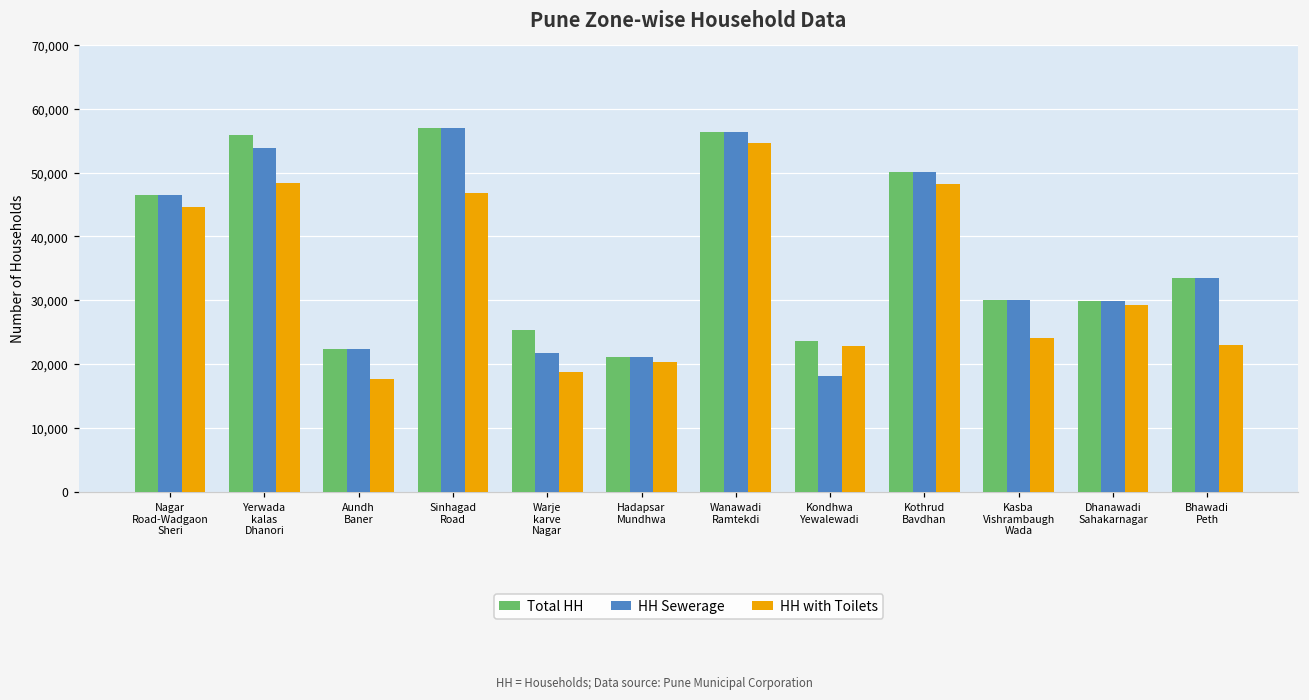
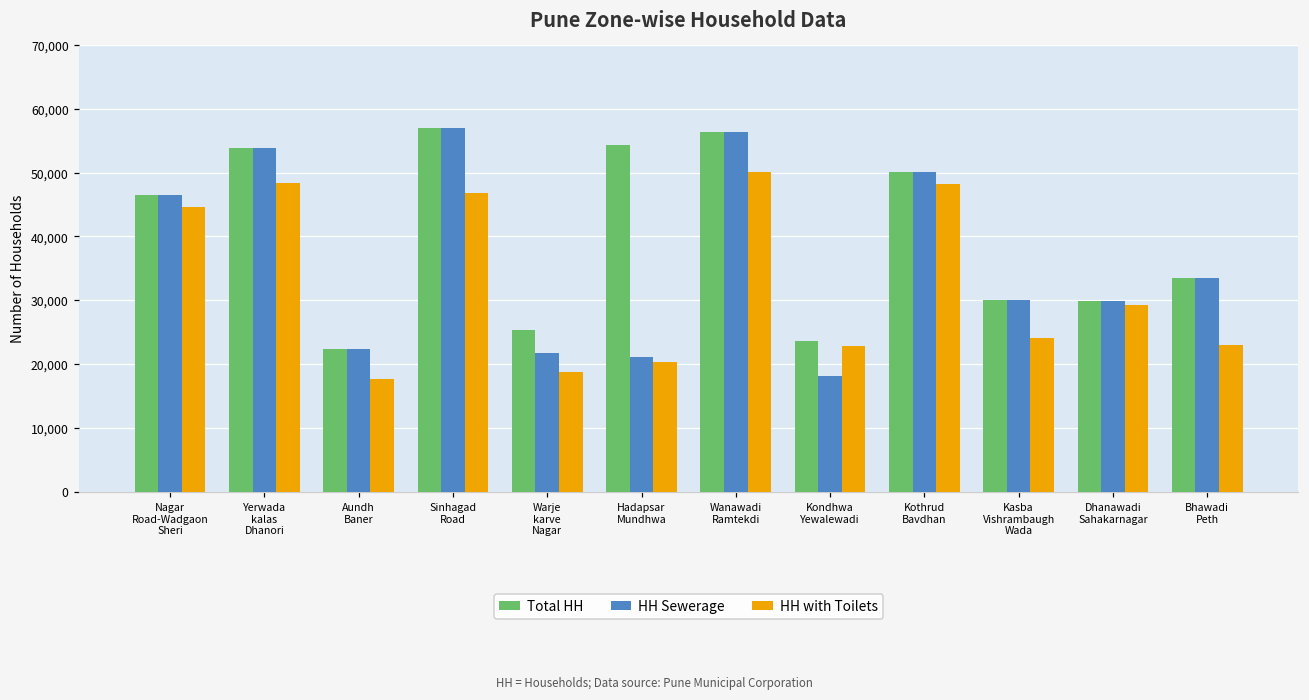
  {
    "Total HH": {
      "Nagar Road-Wadgaon Sheri": "47,000",
-     "Yerwada kalas Dhanori": "56,000",
+     "Yerwada kalas Dhanori": "54,000",
      "Aundh Baner": "22,000",
      "Sinhagad Road": "57,000",
      "Warje karve Nagar": "25,000",
-     "Hadapsar Mundhwa": "21,000",
+     "Hadapsar Mundhwa": "54,000",
      "Wanawadi Ramtekdi": "56,000",
      "Kondhwa Yewalewadi": "24,000",
      "Kothrud Bavdhan": "50,000",
      "Kasba Vishrambaugh Wada": "30,000",
      "Dhanawadi Sahakarnagar": "30,000",
      "Bhawadi Peth": "34,000"
    },
    "HH Sewerage": {
      "Nagar Road-Wadgaon Sheri": "47,000",
      "Yerwada kalas Dhanori": "54,000",
      "Aundh Baner": "22,000",
      "Sinhagad Road": "57,000",
      "Warje karve Nagar": "22,000",
      "Hadapsar Mundhwa": "21,000",
      "Wanawadi Ramtekdi": "56,000",
      "Kondhwa Yewalewadi": "18,000",
      "Kothrud Bavdhan": "50,000",
      "Kasba Vishrambaugh Wada": "30,000",
      "Dhanawadi Sahakarnagar": "30,000",
      "Bhawadi Peth": "34,000"
    },
    "HH with Toilets": {
      "Nagar Road-Wadgaon Sheri": "45,000",
      "Yerwada kalas Dhanori": "48,000",
      "Aundh Baner": "18,000",
      "Sinhagad Road": "47,000",
      "Warje karve Nagar": "19,000",
      "Hadapsar Mundhwa": "20,000",
-     "Wanawadi Ramtekdi": "55,000",
+     "Wanawadi Ramtekdi": "50,000",
      "Kondhwa Yewalewadi": "23,000",
      "Kothrud Bavdhan": "48,000",
      "Kasba Vishrambaugh Wada": "24,000",
      "Dhanawadi Sahakarnagar": "29,000",
      "Bhawadi Peth": "23,000"
    }
  }
